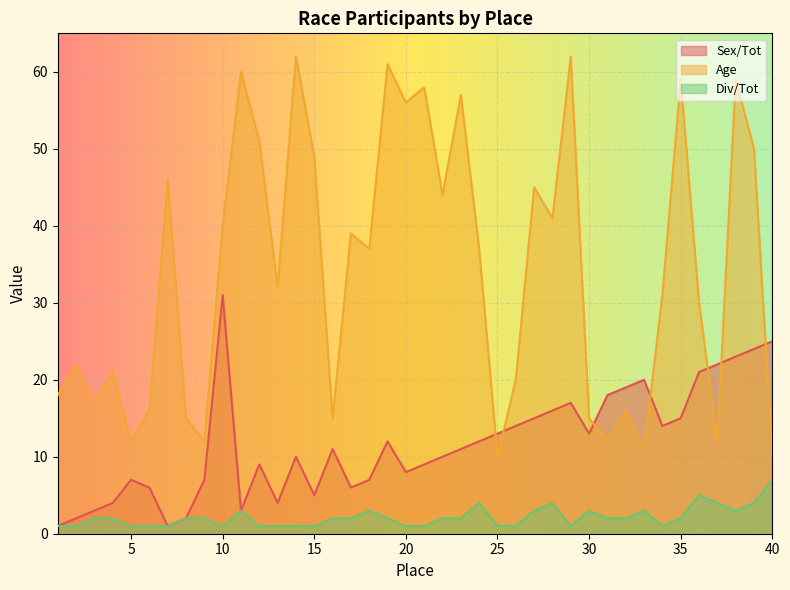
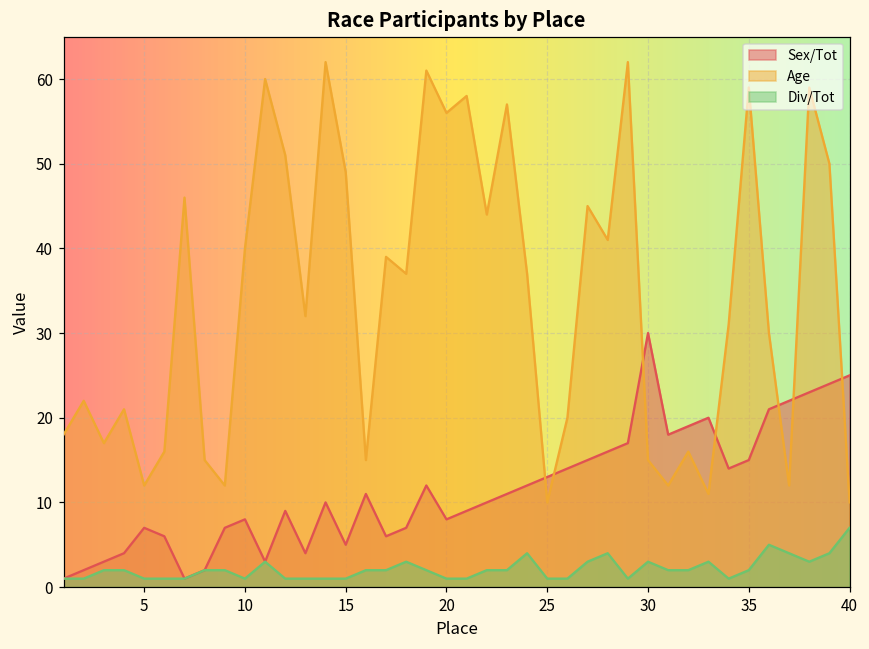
  {
    "Sex/Tot": {
      "5": 7,
-     "10": 31,
+     "10": 8,
      "15": 5,
      "20": 8,
      "25": 13,
-     "30": 13,
+     "30": 30,
      "35": 15,
      "40": 25
    },
    "Age": {
      "5": 12,
      "10": 40,
      "15": 49,
      "20": 56,
      "25": 10,
      "30": 15,
      "40": 10
    },
    "Div/Tot": {
      "5": 1,
      "10": 1,
      "15": 1,
      "20": 1,
      "25": 1,
      "30": 3,
      "35": 2,
      "40": 7
    }
  }
